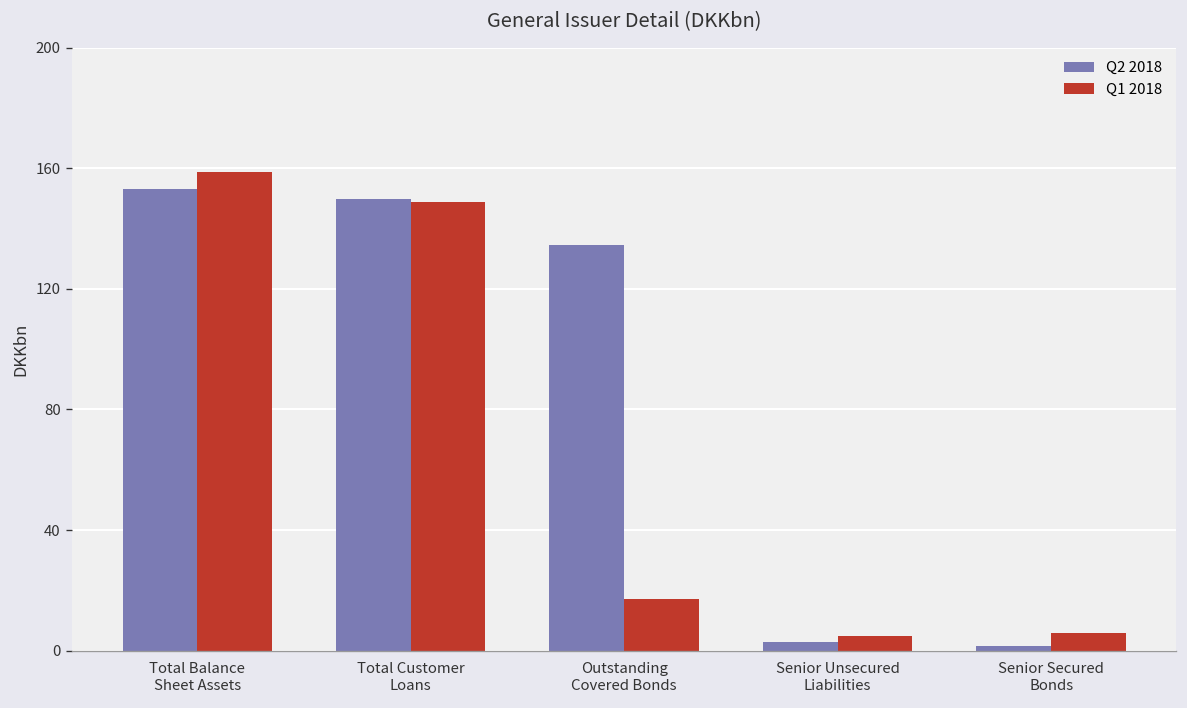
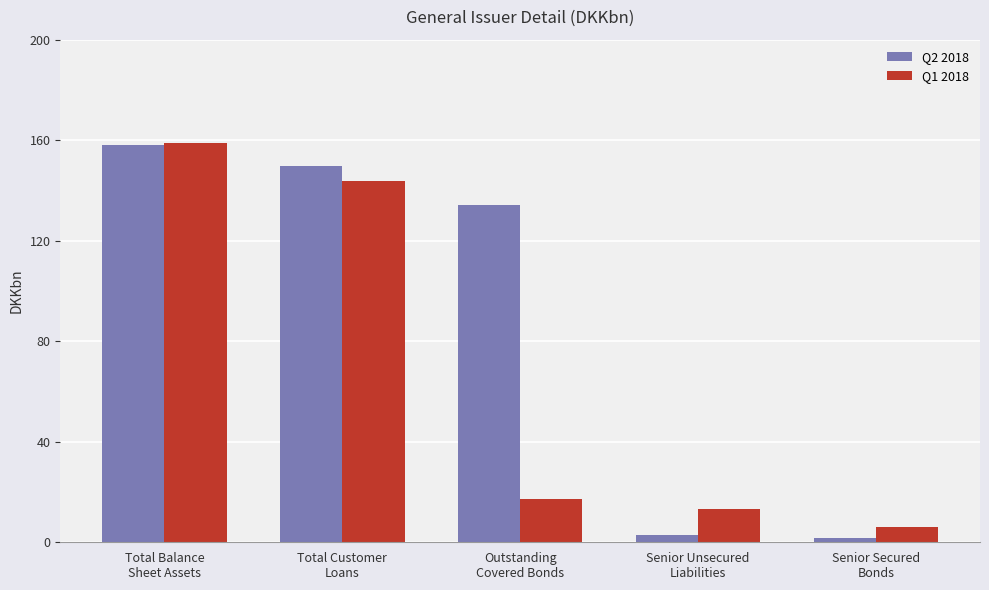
  {
    "Q2 2018": {
-     "Total Balance Sheet Assets": 153,
+     "Total Balance Sheet Assets": 158,
      "Total Customer Loans": 150,
      "Outstanding Covered Bonds": 134,
      "Senior Unsecured Liabilities": 3,
      "Senior Secured Bonds": 2
    },
    "Q1 2018": {
      "Total Balance Sheet Assets": 159,
-     "Total Customer Loans": 149,
+     "Total Customer Loans": 144,
      "Outstanding Covered Bonds": 17,
-     "Senior Unsecured Liabilities": 5,
+     "Senior Unsecured Liabilities": 13,
      "Senior Secured Bonds": 6
    }
  }
